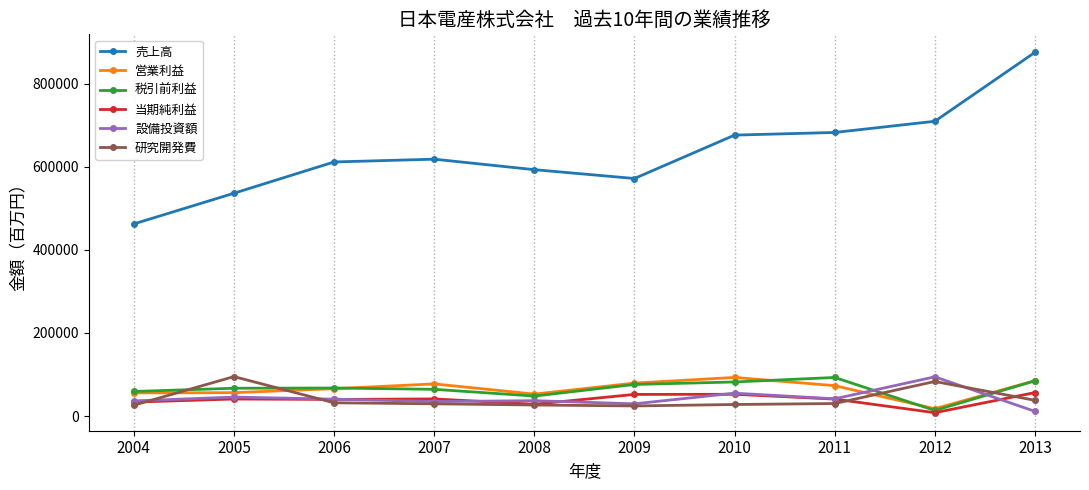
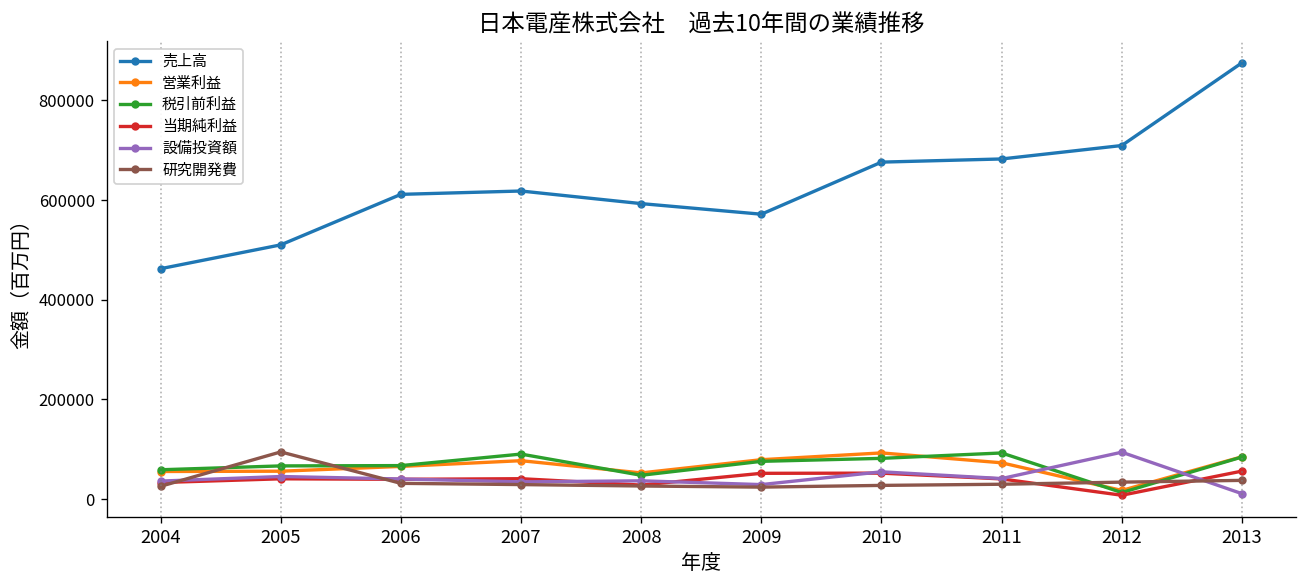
  {
    "売上高": {
      "2004": 460000,
-     "2005": 540000,
+     "2005": 510000,
      "2006": 610000,
      "2007": 620000,
      "2008": 590000,
      "2009": 570000,
      "2010": 680000,
      "2011": 680000,
      "2012": 710000,
      "2013": 880000
    },
    "営業利益": {
      "2005": 60000,
      "2007": 80000,
      "2010": 90000,
      "2011": 70000
    },
    "税引前利益": {
      "2005": 70000,
-     "2007": 60000,
+     "2007": 90000,
      "2010": 80000,
      "2011": 90000
    },
    "当期純利益": {
      "2007": 40000,
      "2009": 50000,
      "2013": 60000
    },
    "設備投資額": {
      "2008": 40000,
      "2012": 90000,
      "2013": 10000
    },
    "研究開発費": {
      "2004": 30000,
      "2005": 90000,
      "2006": 30000,
      "2010": 30000,
      "2011": 30000,
-     "2012": 80000,
+     "2012": 30000,
      "2013": 40000
    }
  }
